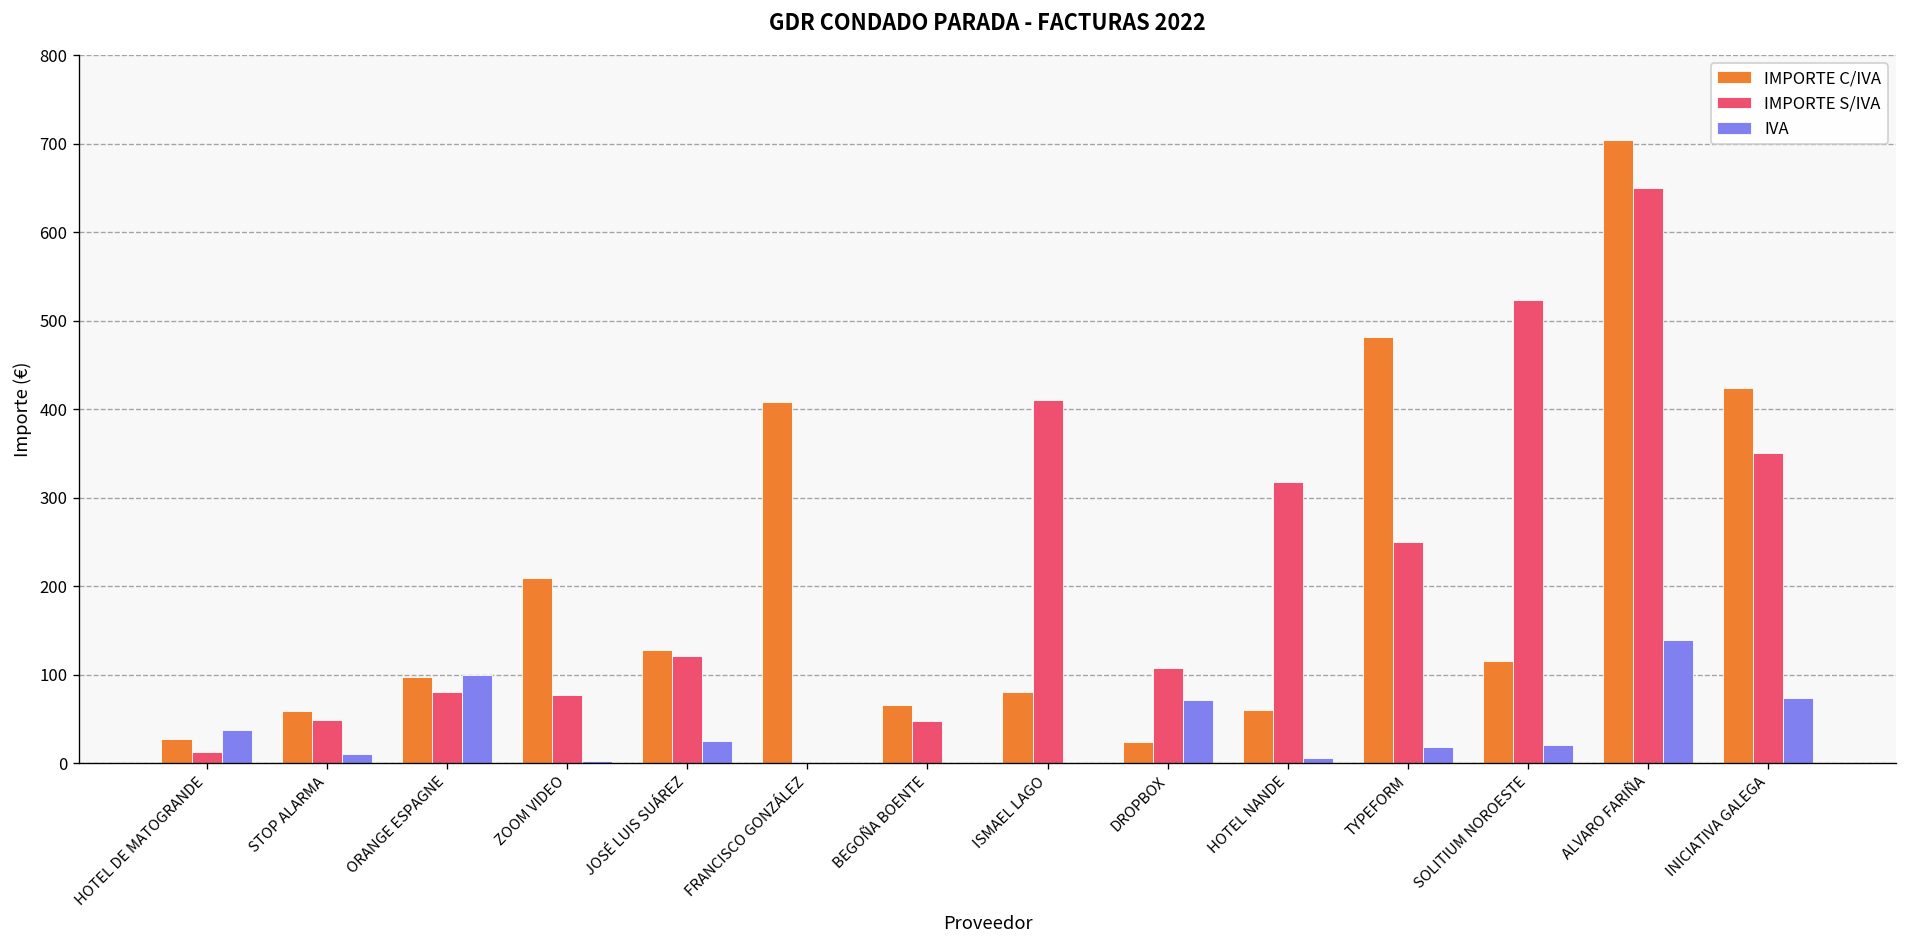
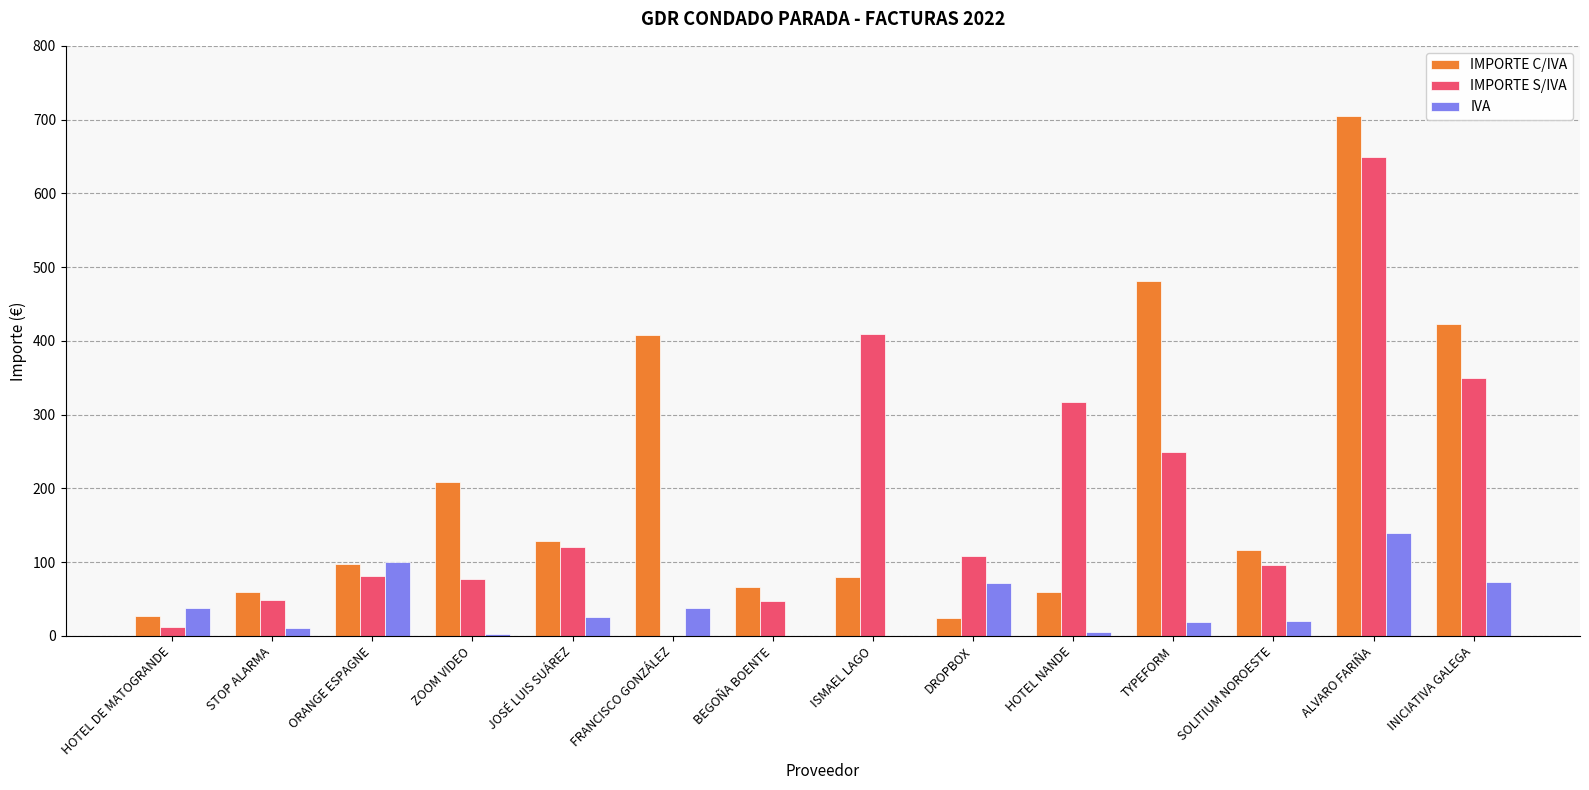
  {
    "IMPORTE C/IVA": {
      "HOTEL DE MATOGRANDE": 30,
      "STOP ALARMA": 60,
      "ORANGE ESPAGNE": 100,
      "ZOOM VIDEO": 210,
      "JOSÉ LUIS SUÁREZ": 130,
      "FRANCISCO GONZÁLEZ": 410,
      "BEGOÑA BOENTE": 70,
      "ISMAEL LAGO": 80,
      "DROPBOX": 20,
      "HOTEL NANDE": 60,
      "TYPEFORM": 480,
      "SOLITIUM NOROESTE": 120,
      "ALVARO FARIÑA": 700,
      "INICIATIVA GALEGA": 420
    },
    "IMPORTE S/IVA": {
      "HOTEL DE MATOGRANDE": 10,
      "STOP ALARMA": 50,
      "ORANGE ESPAGNE": 80,
      "ZOOM VIDEO": 80,
      "JOSÉ LUIS SUÁREZ": 120,
      "FRANCISCO GONZÁLEZ": 0,
      "BEGOÑA BOENTE": 50,
      "ISMAEL LAGO": 410,
      "DROPBOX": 110,
      "HOTEL NANDE": 320,
      "TYPEFORM": 250,
-     "SOLITIUM NOROESTE": 520,
+     "SOLITIUM NOROESTE": 100,
      "ALVARO FARIÑA": 650,
      "INICIATIVA GALEGA": 350
    },
    "IVA": {
      "HOTEL DE MATOGRANDE": 40,
      "STOP ALARMA": 10,
      "ORANGE ESPAGNE": 100,
      "JOSÉ LUIS SUÁREZ": 30,
-     "FRANCISCO GONZÁLEZ": 0,
+     "FRANCISCO GONZÁLEZ": 40,
      "BEGOÑA BOENTE": 0,
      "ISMAEL LAGO": 0,
      "DROPBOX": 70,
      "HOTEL NANDE": 10,
      "TYPEFORM": 20,
      "SOLITIUM NOROESTE": 20,
      "ALVARO FARIÑA": 140,
      "INICIATIVA GALEGA": 70
    }
  }
